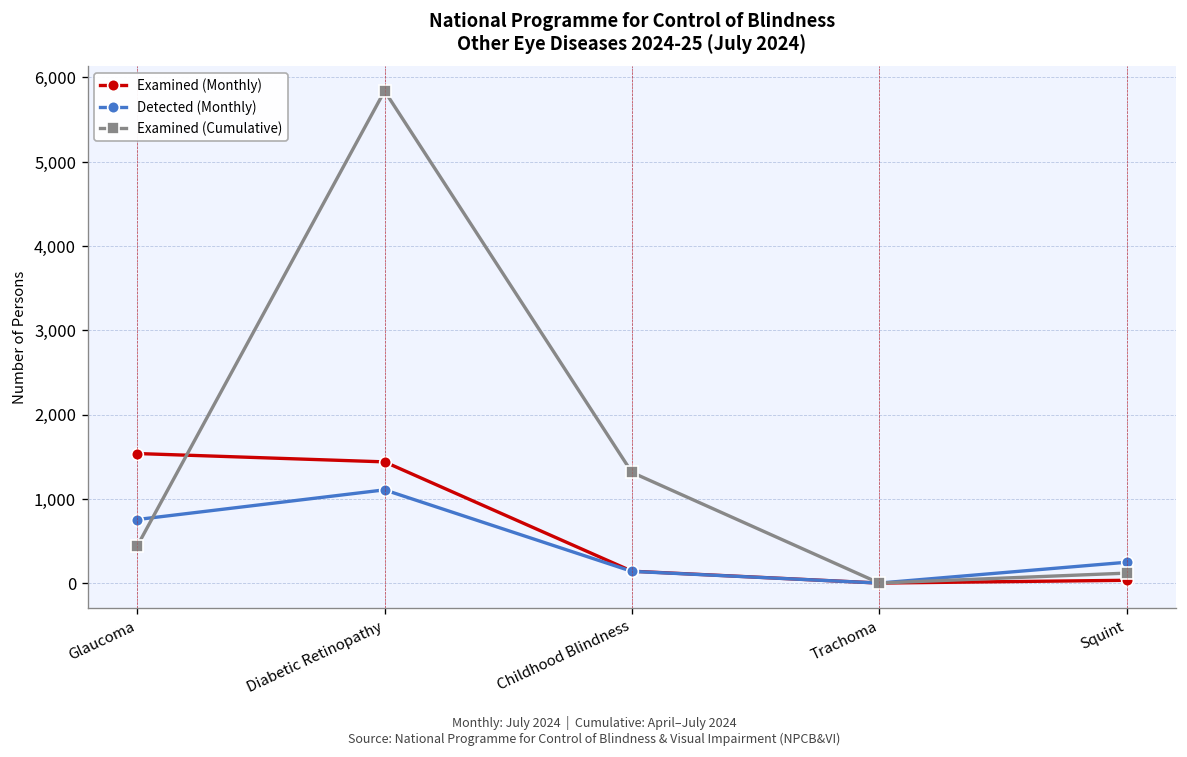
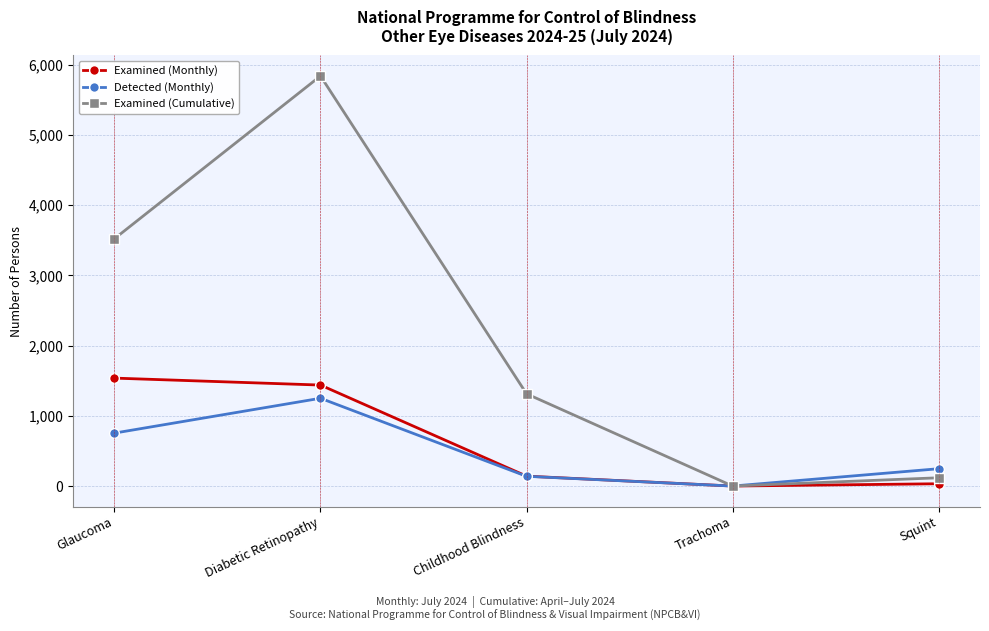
  {
    "Examined (Monthly)": {
      "Glaucoma": "1,500",
      "Diabetic Retinopathy": "1,400",
      "Squint": "0"
    },
    "Detected (Monthly)": {
      "Glaucoma": "800",
-     "Diabetic Retinopathy": "1,100",
+     "Diabetic Retinopathy": "1,300",
      "Squint": "200"
    },
    "Examined (Cumulative)": {
-     "Glaucoma": "400",
+     "Glaucoma": "3,500",
      "Diabetic Retinopathy": "5,800",
      "Childhood Blindness": "1,300",
      "Squint": "100"
    }
  }
